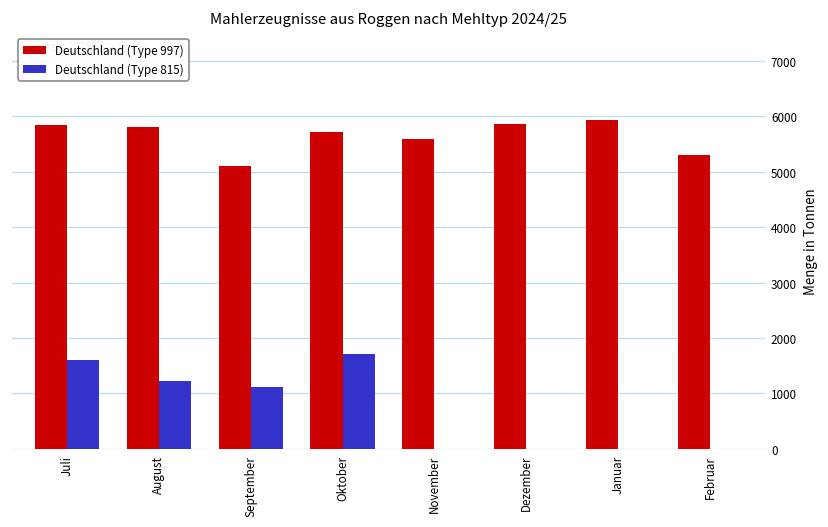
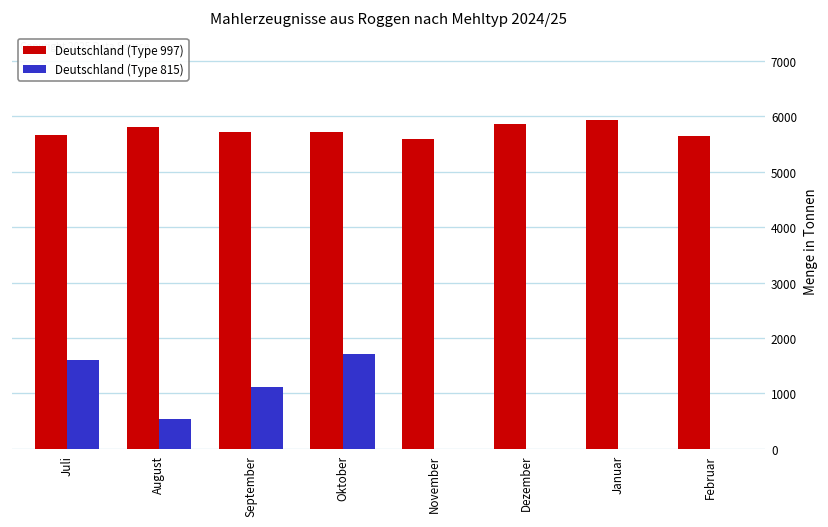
  {
    "Deutschland (Type 997)": {
-     "Juli": 5800,
+     "Juli": 5700,
      "August": 5800,
-     "September": 5100,
+     "September": 5700,
      "Oktober": 5700,
      "November": 5600,
      "Dezember": 5900,
      "Januar": 5900,
-     "Februar": 5300
+     "Februar": 5600
    },
    "Deutschland (Type 815)": {
      "Juli": 1600,
-     "August": 1200,
+     "August": 500,
      "September": 1100,
      "Oktober": 1700,
      "November": 0,
      "Dezember": 0,
      "Januar": 0,
      "Februar": 0
    }
  }
